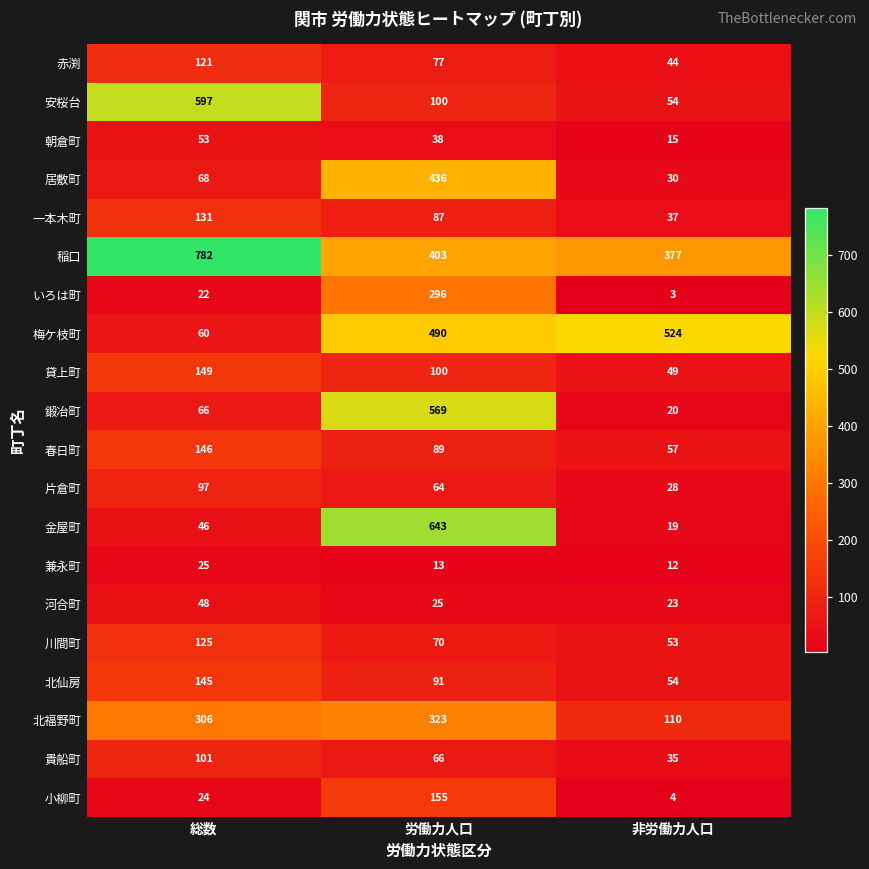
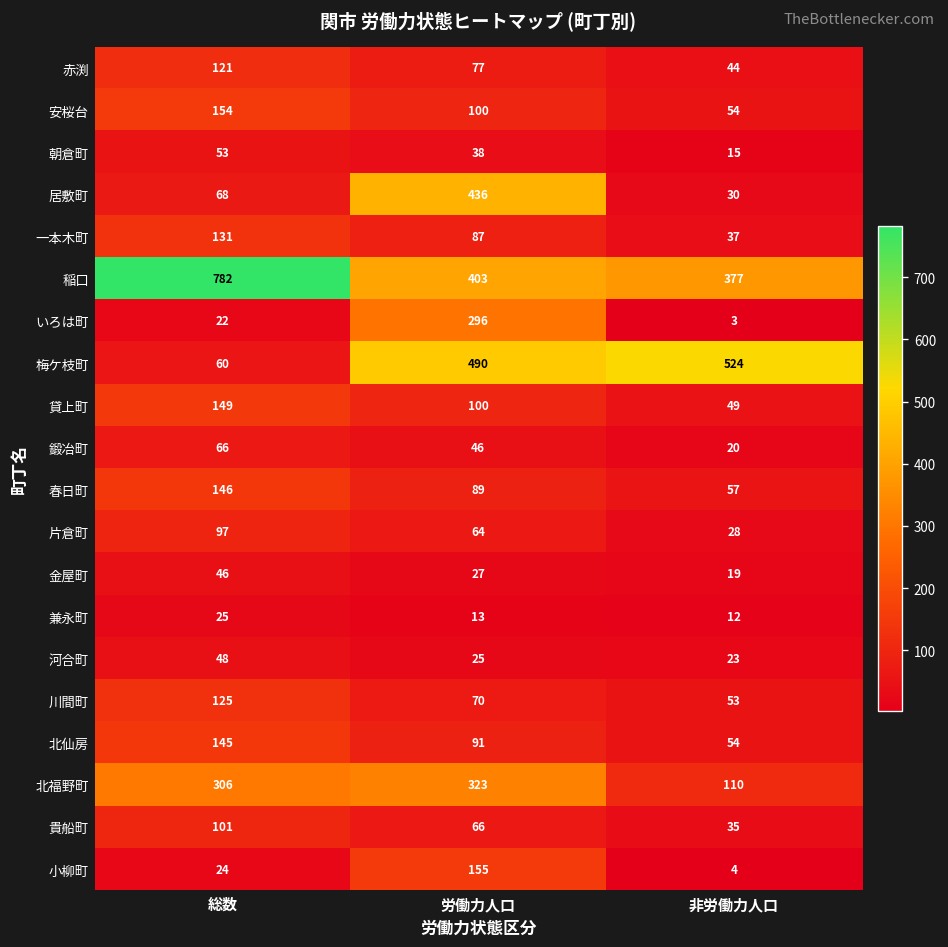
  {
    "赤渕": {
      "総数": 121,
      "労働力人口": 77,
      "非労働力人口": 44
    },
    "安桜台": {
-     "総数": 597,
+     "総数": 154,
      "労働力人口": 100,
      "非労働力人口": 54
    },
    "朝倉町": {
      "総数": 53,
      "労働力人口": 38,
      "非労働力人口": 15
    },
    "居敷町": {
      "総数": 68,
      "労働力人口": 436,
      "非労働力人口": 30
    },
    "一本木町": {
      "総数": 131,
      "労働力人口": 87,
      "非労働力人口": 37
    },
    "稲口": {
      "総数": 782,
      "労働力人口": 403,
      "非労働力人口": 377
    },
    "いろは町": {
      "総数": 22,
      "労働力人口": 296,
      "非労働力人口": 3
    },
    "梅ケ枝町": {
      "総数": 60,
      "労働力人口": 490,
      "非労働力人口": 524
    },
    "貸上町": {
      "総数": 149,
      "労働力人口": 100,
      "非労働力人口": 49
    },
    "鍛冶町": {
      "総数": 66,
-     "労働力人口": 569,
+     "労働力人口": 46,
      "非労働力人口": 20
    },
    "春日町": {
      "総数": 146,
      "労働力人口": 89,
      "非労働力人口": 57
    },
    "片倉町": {
      "総数": 97,
      "労働力人口": 64,
      "非労働力人口": 28
    },
    "金屋町": {
      "総数": 46,
-     "労働力人口": 643,
+     "労働力人口": 27,
      "非労働力人口": 19
    },
    "兼永町": {
      "総数": 25,
      "労働力人口": 13,
      "非労働力人口": 12
    },
    "河合町": {
      "総数": 48,
      "労働力人口": 25,
      "非労働力人口": 23
    },
    "川間町": {
      "総数": 125,
      "労働力人口": 70,
      "非労働力人口": 53
    },
    "北仙房": {
      "総数": 145,
      "労働力人口": 91,
      "非労働力人口": 54
    },
    "北福野町": {
      "総数": 306,
      "労働力人口": 323,
      "非労働力人口": 110
    },
    "貴船町": {
      "総数": 101,
      "労働力人口": 66,
      "非労働力人口": 35
    },
    "小柳町": {
      "総数": 24,
      "労働力人口": 155,
      "非労働力人口": 4
    }
  }
